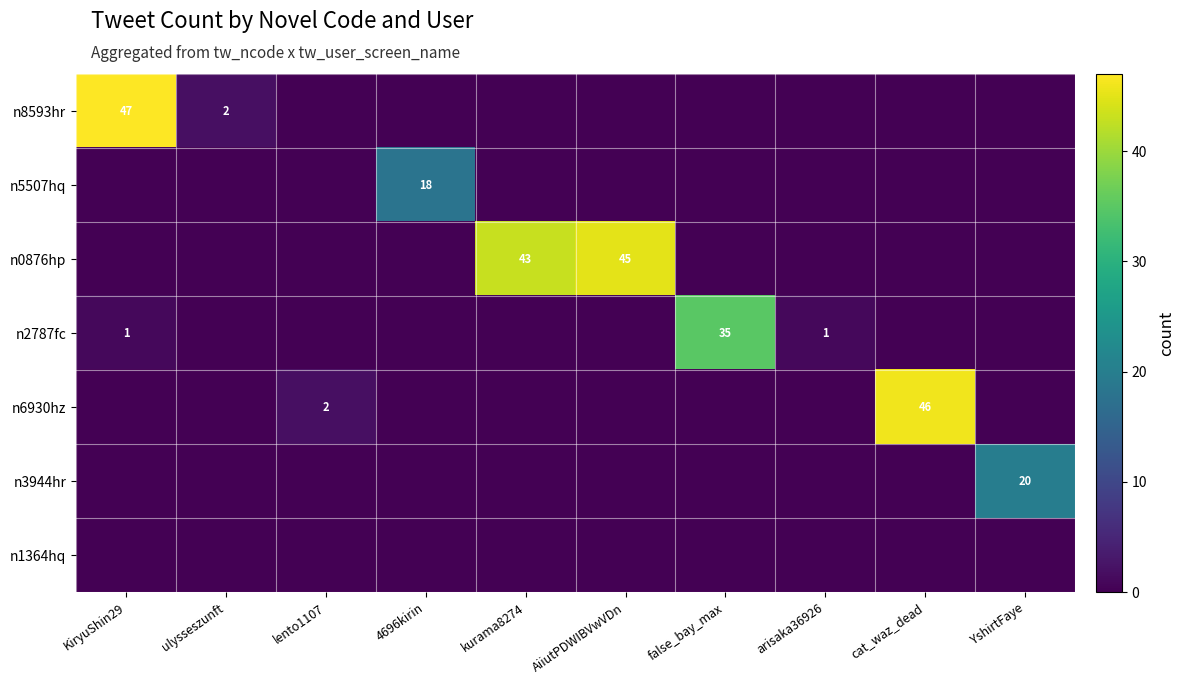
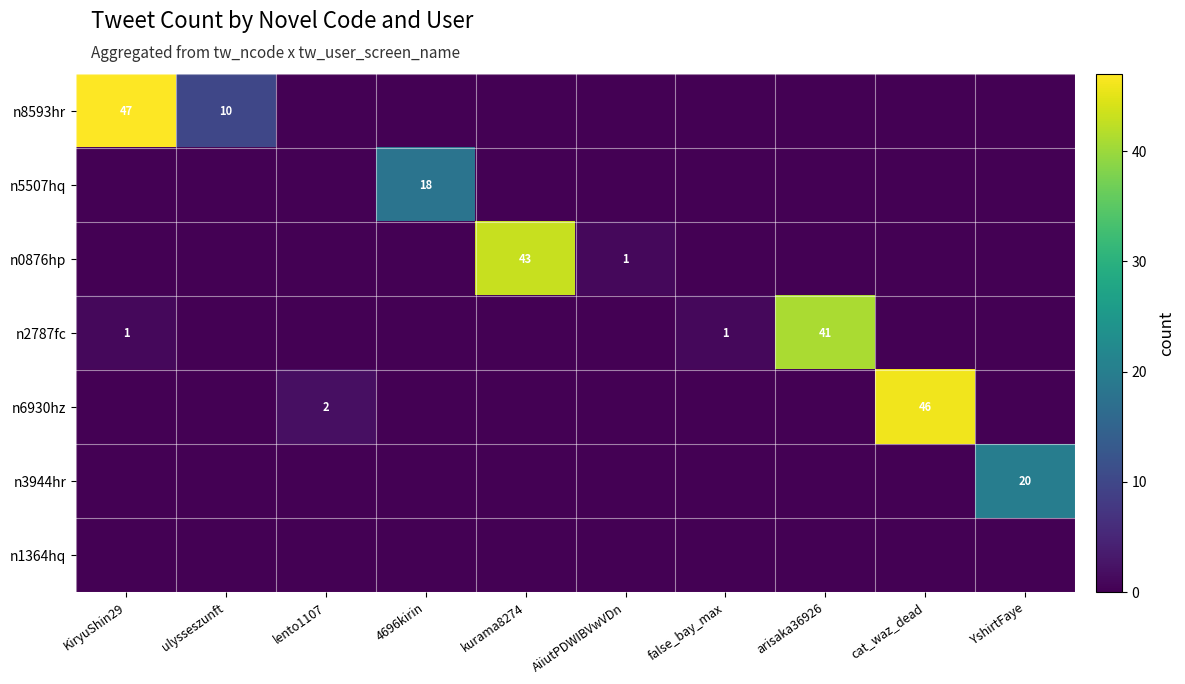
  {
    "n8593hr": {
      "KiryuShin29": 47,
-     "ulysseszunft": 2
+     "ulysseszunft": 10
    },
    "n5507hq": {
      "4696kirin": 18
    },
    "n0876hp": {
      "kurama8274": 43,
-     "AiiutPDWIBVwVDn": 45
+     "AiiutPDWIBVwVDn": 1
    },
    "n2787fc": {
      "KiryuShin29": 1,
-     "false_bay_max": 35,
-     "arisaka36926": 1
+     "false_bay_max": 1,
+     "arisaka36926": 41
    },
    "n6930hz": {
      "lento1107": 2,
      "cat_waz_dead": 46
    },
    "n3944hr": {
      "YshirtFaye": 20
    }
  }
